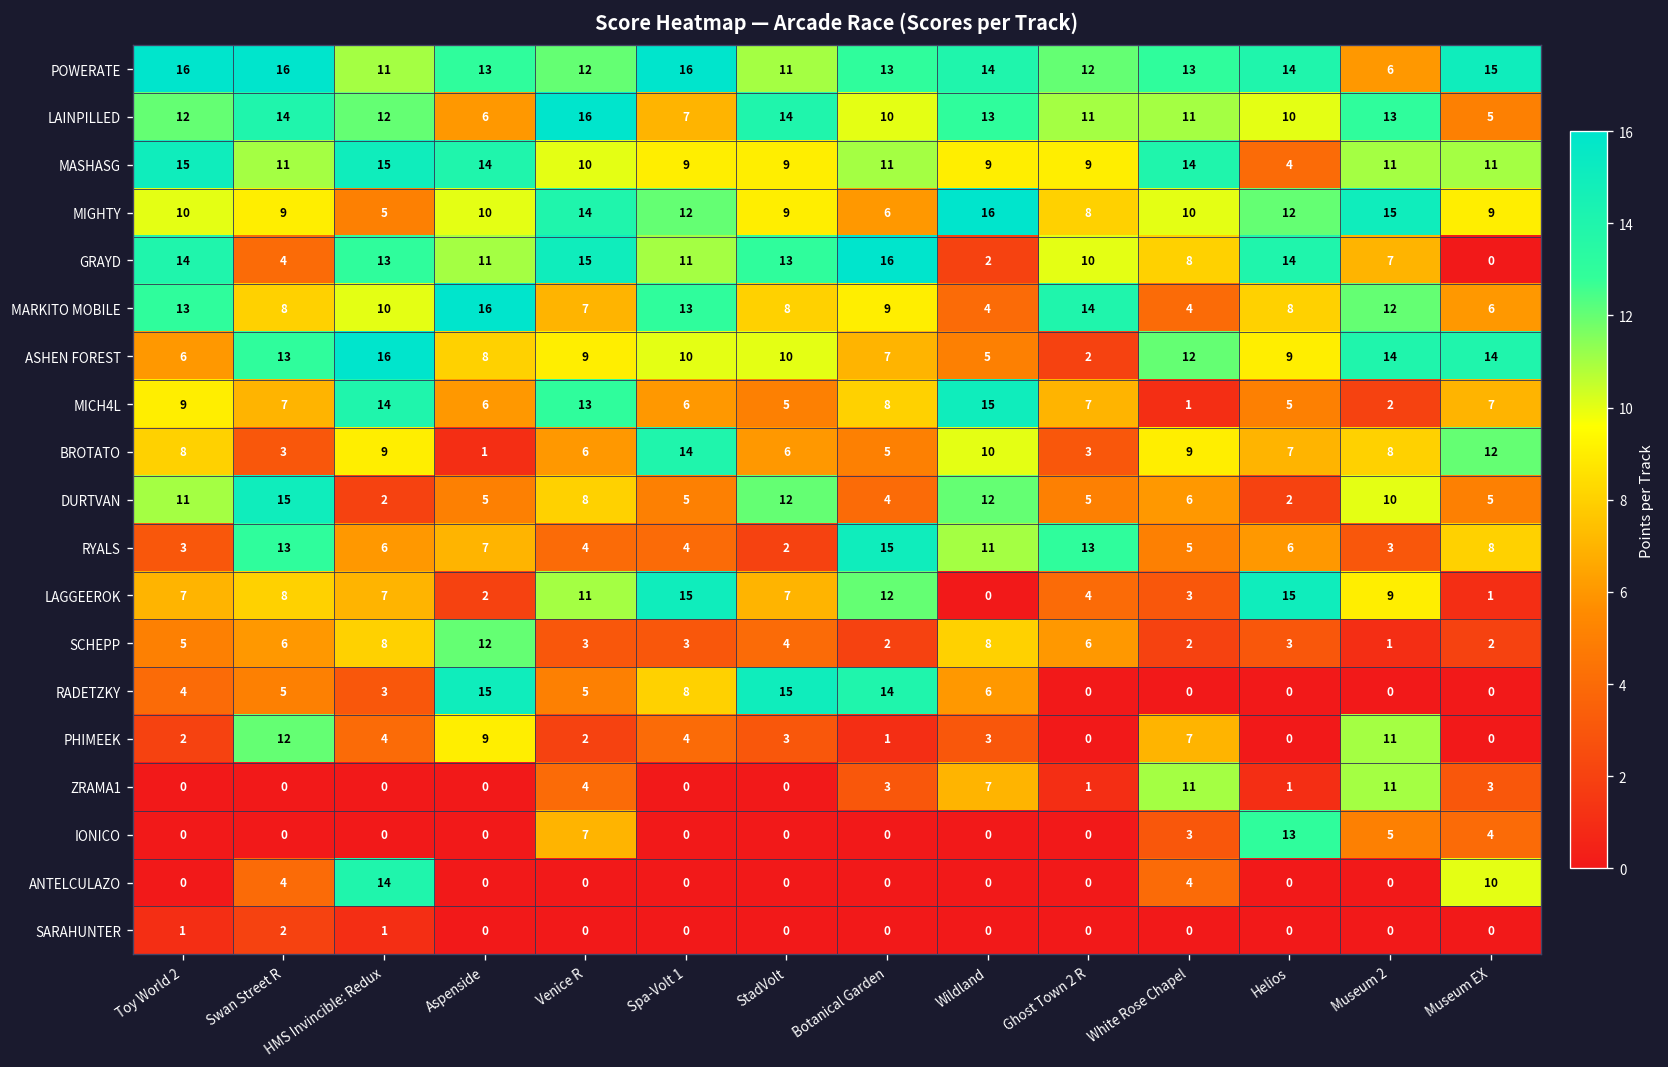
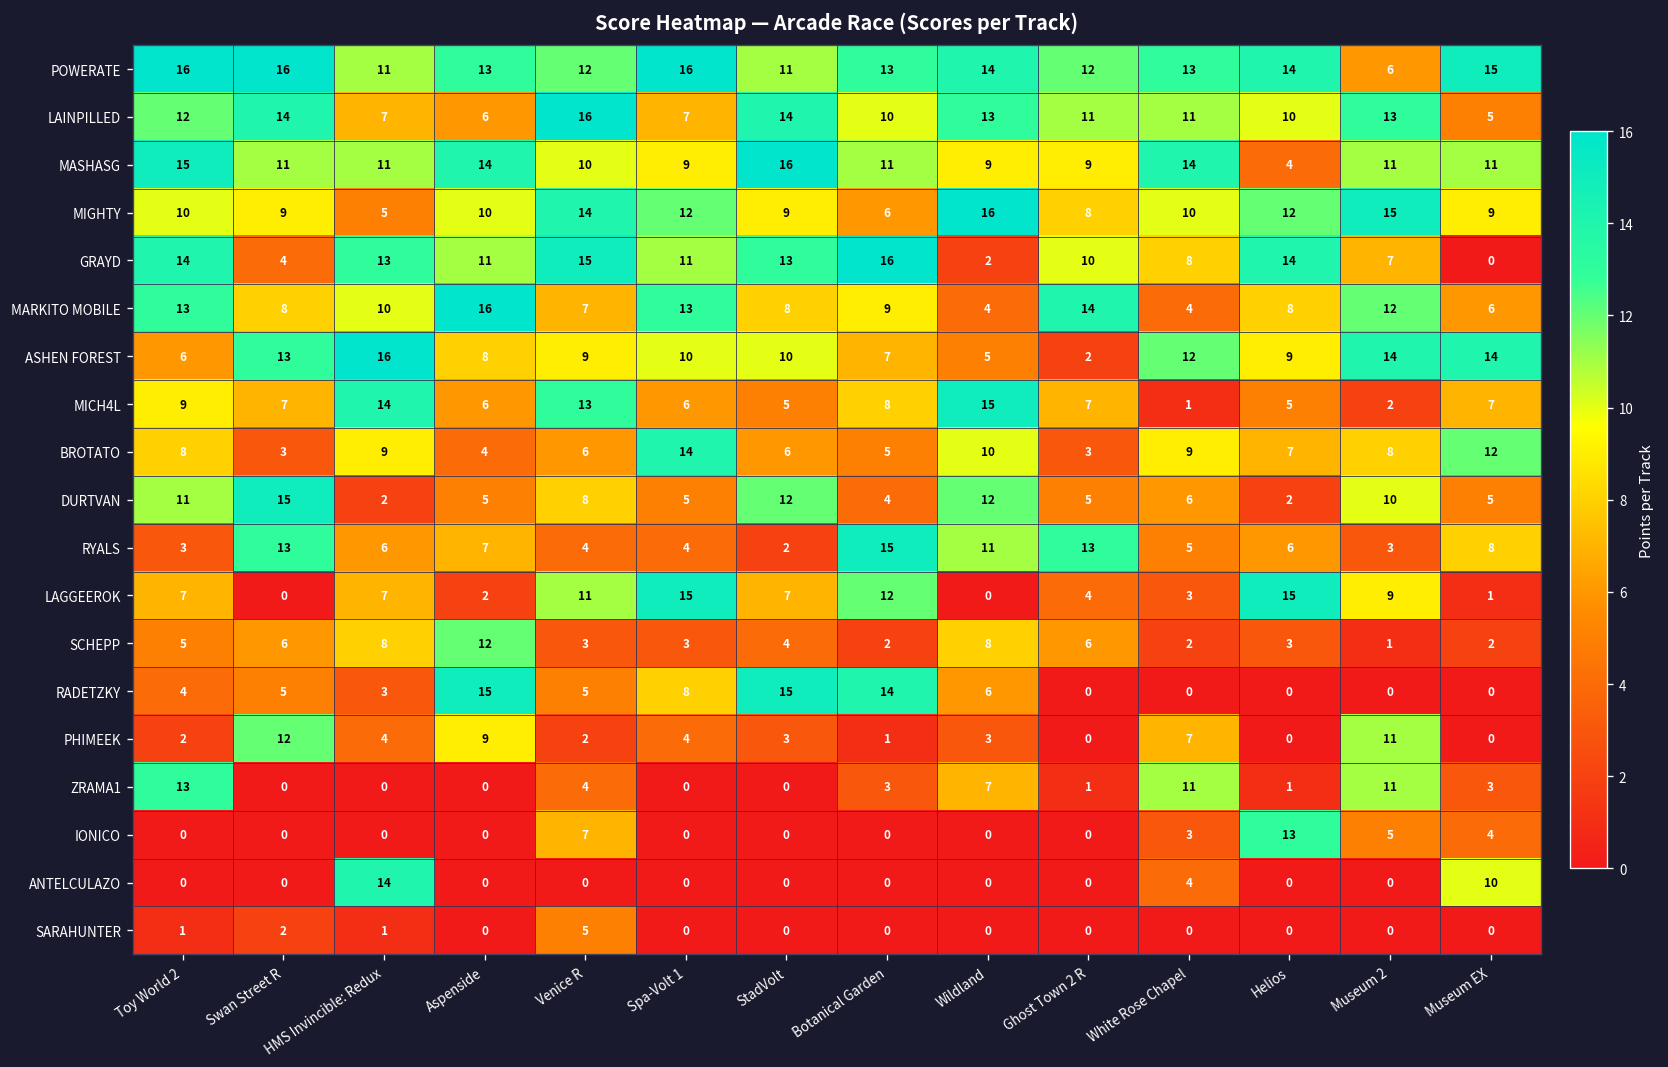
  {
    "LAINPILLED": {
      "Toy World 2": 12,
      "Swan Street R": 14,
-     "HMS Invincible: Redux": 12,
+     "HMS Invincible: Redux": 7,
      "Aspenside": 6,
      "Venice R": 16,
      "Spa-Volt 1": 7,
      "StadVolt": 14,
      "Botanical Garden": 10,
      "Wildland": 13,
      "Ghost Town 2 R": 11,
      "White Rose Chapel": 11,
      "Helios": 10,
      "Museum 2": 13,
      "Museum EX": 5
    },
    "MASHASG": {
      "Toy World 2": 15,
      "Swan Street R": 11,
-     "HMS Invincible: Redux": 15,
+     "HMS Invincible: Redux": 11,
      "Aspenside": 14,
      "Venice R": 10,
      "Spa-Volt 1": 9,
-     "StadVolt": 9,
+     "StadVolt": 16,
      "Botanical Garden": 11,
      "Wildland": 9,
      "Ghost Town 2 R": 9,
      "White Rose Chapel": 14,
      "Helios": 4,
      "Museum 2": 11,
      "Museum EX": 11
    },
    "BROTATO": {
      "Toy World 2": 8,
      "Swan Street R": 3,
      "HMS Invincible: Redux": 9,
-     "Aspenside": 1,
+     "Aspenside": 4,
      "Venice R": 6,
      "Spa-Volt 1": 14,
      "StadVolt": 6,
      "Botanical Garden": 5,
      "Wildland": 10,
      "Ghost Town 2 R": 3,
      "White Rose Chapel": 9,
      "Helios": 7,
      "Museum 2": 8,
      "Museum EX": 12
    },
    "LAGGEEROK": {
      "Toy World 2": 7,
-     "Swan Street R": 8,
+     "Swan Street R": 0,
      "HMS Invincible: Redux": 7,
      "Aspenside": 2,
      "Venice R": 11,
      "Spa-Volt 1": 15,
      "StadVolt": 7,
      "Botanical Garden": 12,
      "Wildland": 0,
      "Ghost Town 2 R": 4,
      "White Rose Chapel": 3,
      "Helios": 15,
      "Museum 2": 9,
      "Museum EX": 1
    },
    "ZRAMA1": {
-     "Toy World 2": 0,
+     "Toy World 2": 13,
      "Swan Street R": 0,
      "HMS Invincible: Redux": 0,
      "Aspenside": 0,
      "Venice R": 4,
      "Spa-Volt 1": 0,
      "StadVolt": 0,
      "Botanical Garden": 3,
      "Wildland": 7,
      "Ghost Town 2 R": 1,
      "White Rose Chapel": 11,
      "Helios": 1,
      "Museum 2": 11,
      "Museum EX": 3
    },
    "ANTELCULAZO": {
      "Toy World 2": 0,
-     "Swan Street R": 4,
+     "Swan Street R": 0,
      "HMS Invincible: Redux": 14,
      "Aspenside": 0,
      "Venice R": 0,
      "Spa-Volt 1": 0,
      "StadVolt": 0,
      "Botanical Garden": 0,
      "Wildland": 0,
      "Ghost Town 2 R": 0,
      "White Rose Chapel": 4,
      "Helios": 0,
      "Museum 2": 0,
      "Museum EX": 10
    },
    "SARAHUNTER": {
      "Toy World 2": 1,
      "Swan Street R": 2,
      "HMS Invincible: Redux": 1,
      "Aspenside": 0,
-     "Venice R": 0,
+     "Venice R": 5,
      "Spa-Volt 1": 0,
      "StadVolt": 0,
      "Botanical Garden": 0,
      "Wildland": 0,
      "Ghost Town 2 R": 0,
      "White Rose Chapel": 0,
      "Helios": 0,
      "Museum 2": 0,
      "Museum EX": 0
    }
  }
